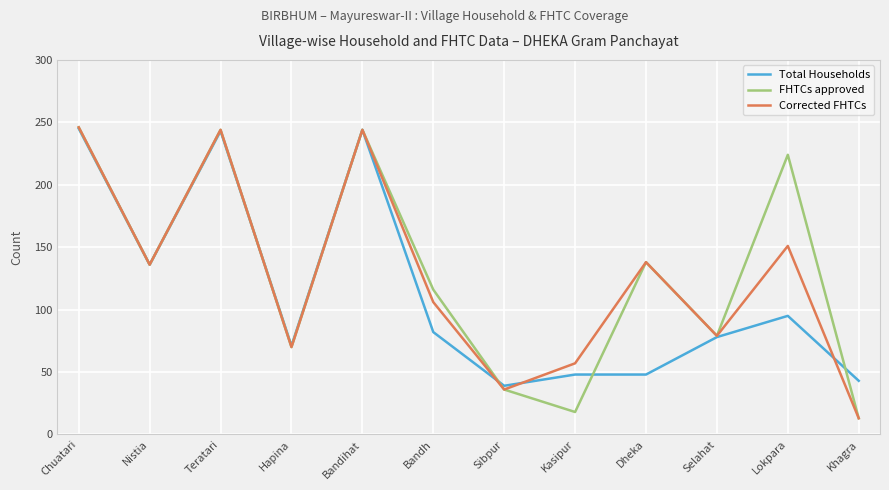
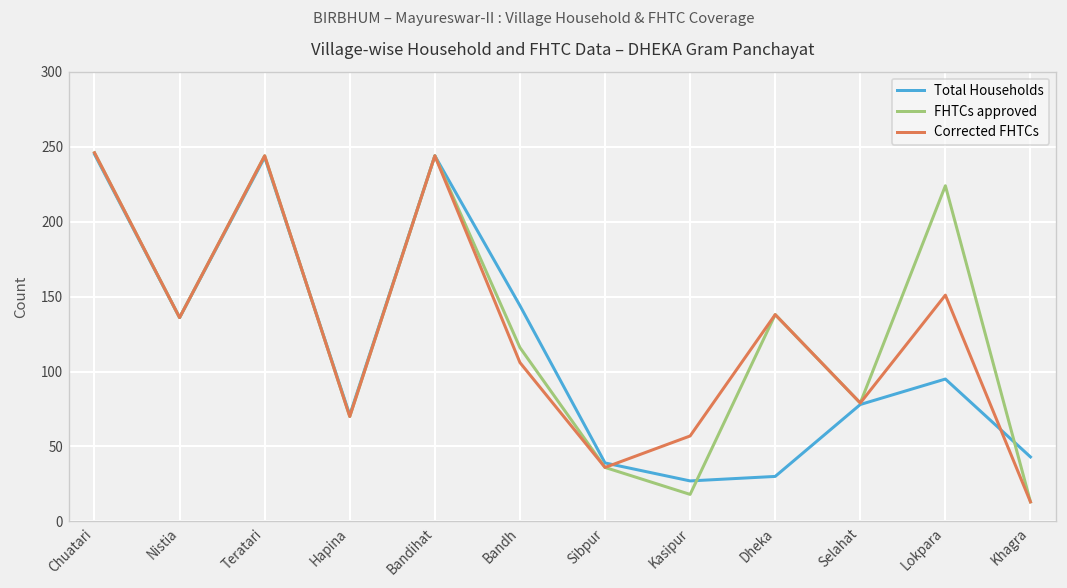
  {
    "Total Households": {
-     "Bandh": 82,
+     "Bandh": 144,
      "Sibpur": 39,
-     "Kasipur": 48,
-     "Dheka": 48,
+     "Kasipur": 27,
+     "Dheka": 30,
      "Lokpara": 95,
      "Khagra": 43
    },
    "FHTCs approved": {
      "Bandh": 116,
      "Kasipur": 18,
      "Lokpara": 224
    },
    "Corrected FHTCs": {
      "Bandh": 106,
      "Kasipur": 57,
      "Lokpara": 151
    }
  }
